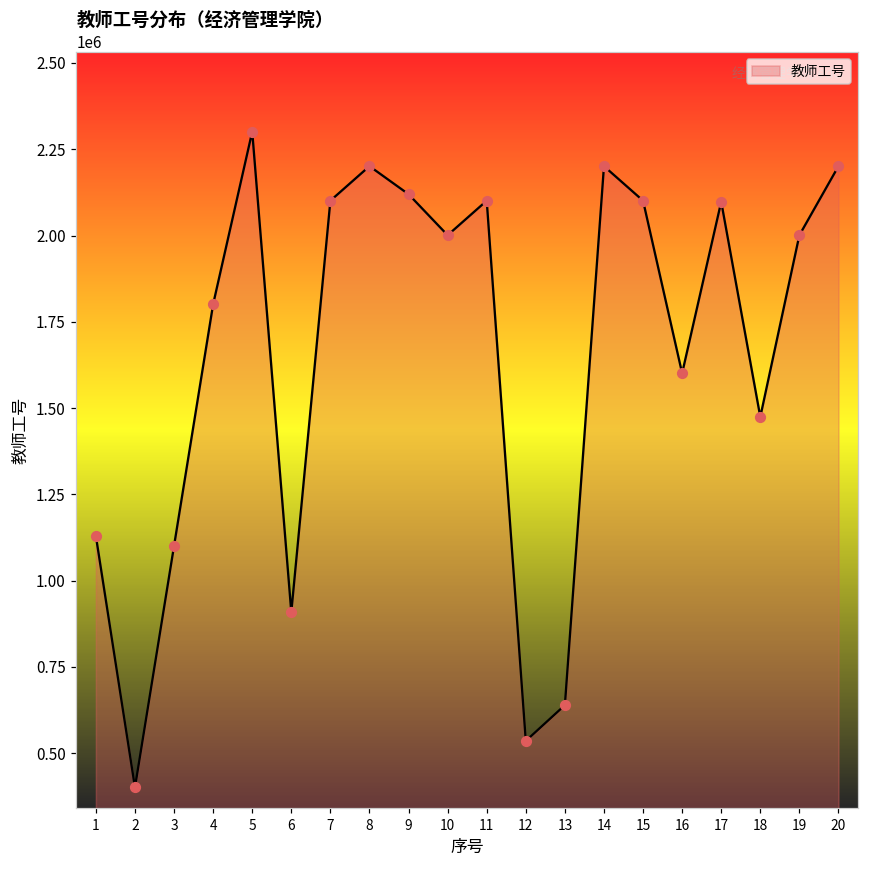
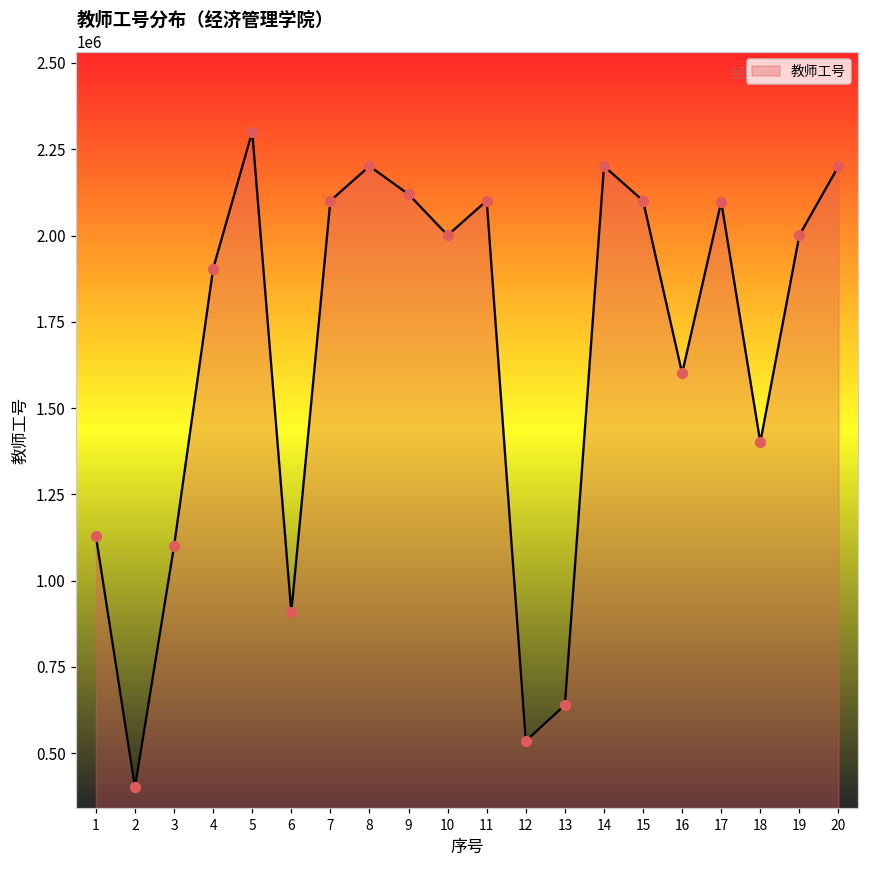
  {
    "1": 1130000,
    "2": 400000,
    "3": 1100000,
-   "4": 1800000,
+   "4": 1900000,
    "5": 2300000,
    "6": 910000,
    "7": 2100000,
    "8": 2200000,
    "9": 2120000,
    "10": 2000000,
    "11": 2100000,
    "12": 540000,
    "13": 640000,
    "14": 2200000,
    "15": 2100000,
    "16": 1600000,
    "17": 2100000,
-   "18": 1470000,
+   "18": 1400000,
    "19": 2000000,
    "20": 2200000
  }
